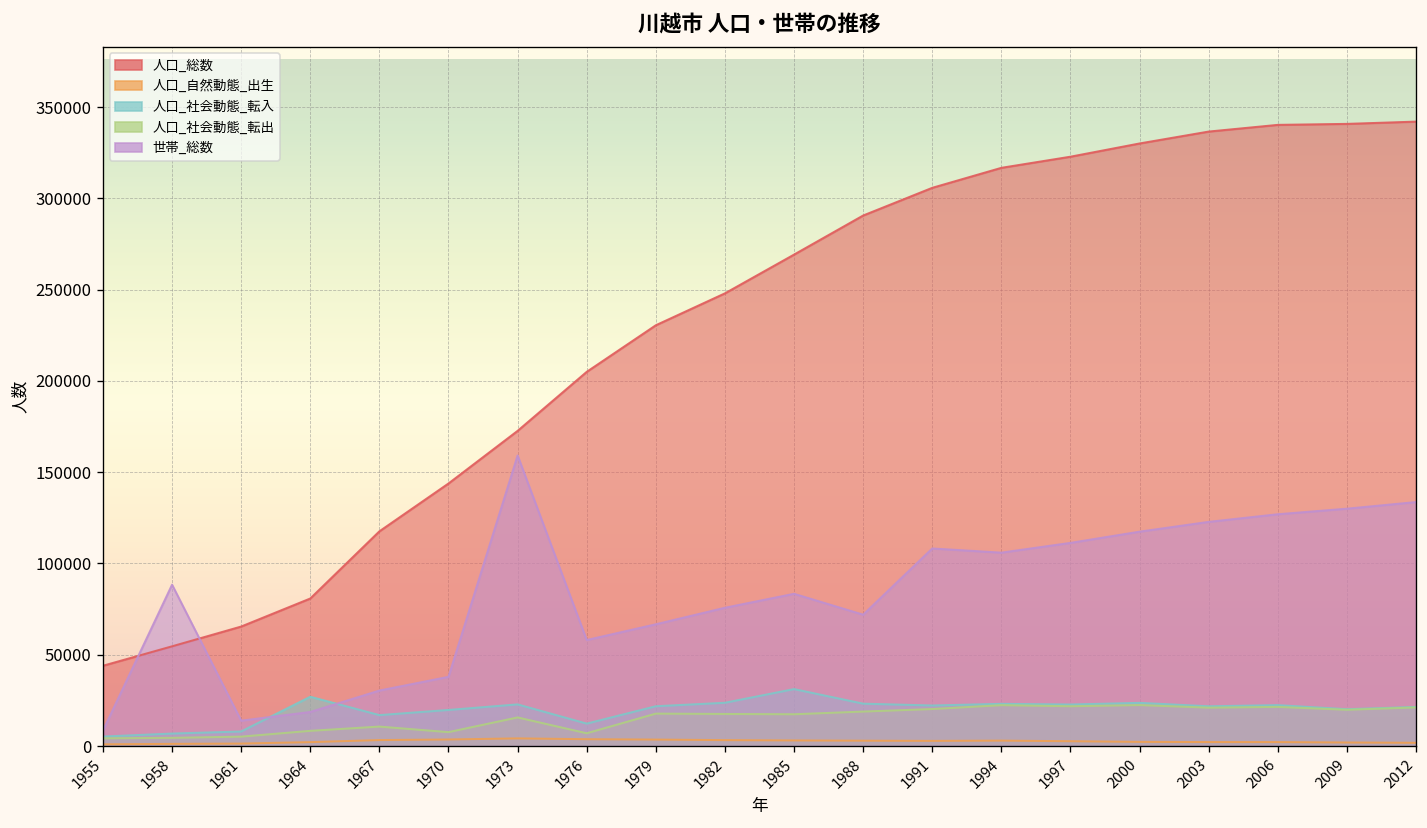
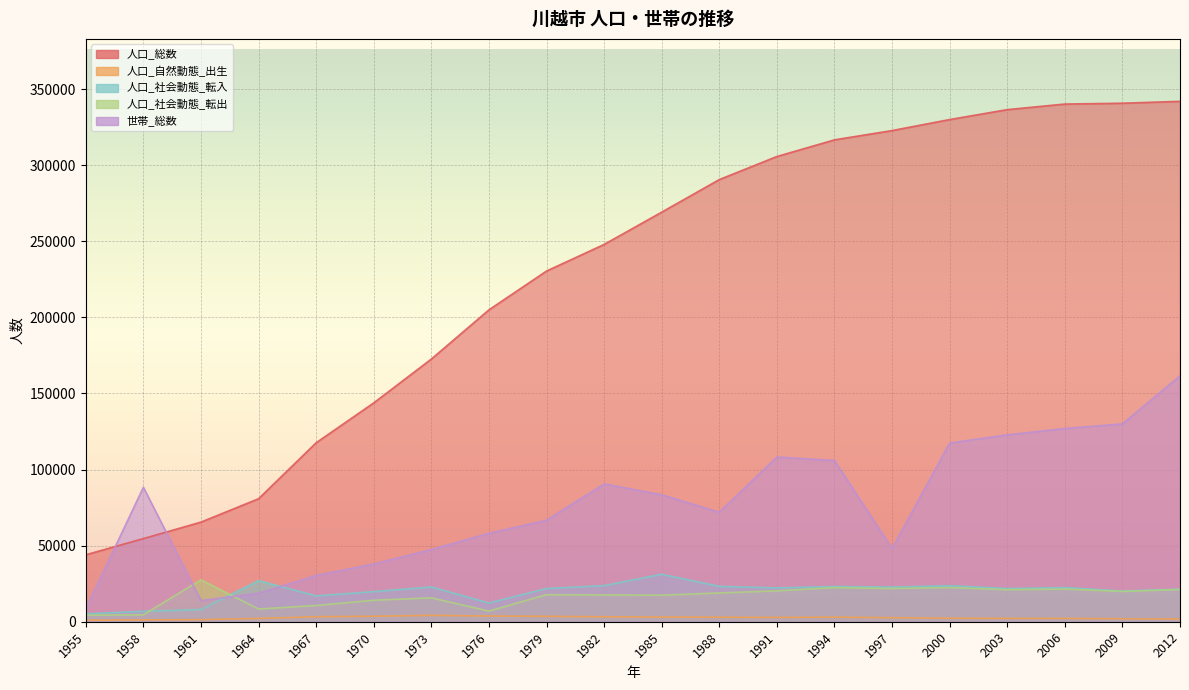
  {
    "人口_社会動態_転入": {
      "1958": 7000,
      "1961": 8000,
      "1964": 27000,
      "1967": 17000,
      "1970": 20000,
      "1973": 23000,
      "1976": 12000,
      "1979": 22000,
      "1982": 24000,
      "1985": 31000,
      "1988": 23000,
      "1991": 22000
    },
    "人口_社会動態_転出": {
      "1958": 5000,
-     "1961": 5000,
+     "1961": 28000,
      "1964": 8000,
      "1967": 11000,
-     "1970": 8000,
+     "1970": 14000,
      "1973": 16000,
      "1976": 7000,
      "1979": 18000,
      "1982": 18000,
      "1985": 17000,
      "1988": 19000,
      "1991": 20000
    },
    "世帯_総数": {
      "1955": 8000,
      "1958": 88000,
      "1961": 14000,
      "1964": 19000,
      "1967": 30000,
      "1970": 38000,
-     "1973": 159000,
+     "1973": 47000,
      "1976": 58000,
      "1979": 67000,
-     "1982": 76000,
+     "1982": 91000,
      "1985": 83000,
      "1988": 72000,
      "1991": 108000,
      "1994": 106000,
-     "1997": 111000,
+     "1997": 48000,
      "2000": 117000,
      "2003": 123000,
      "2006": 127000,
      "2009": 130000,
-     "2012": 134000
+     "2012": 162000
    }
  }
